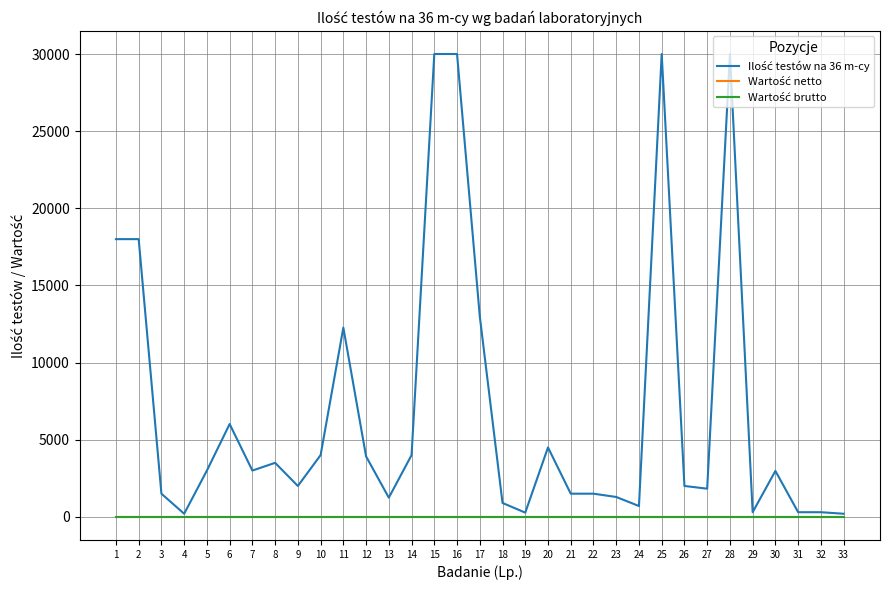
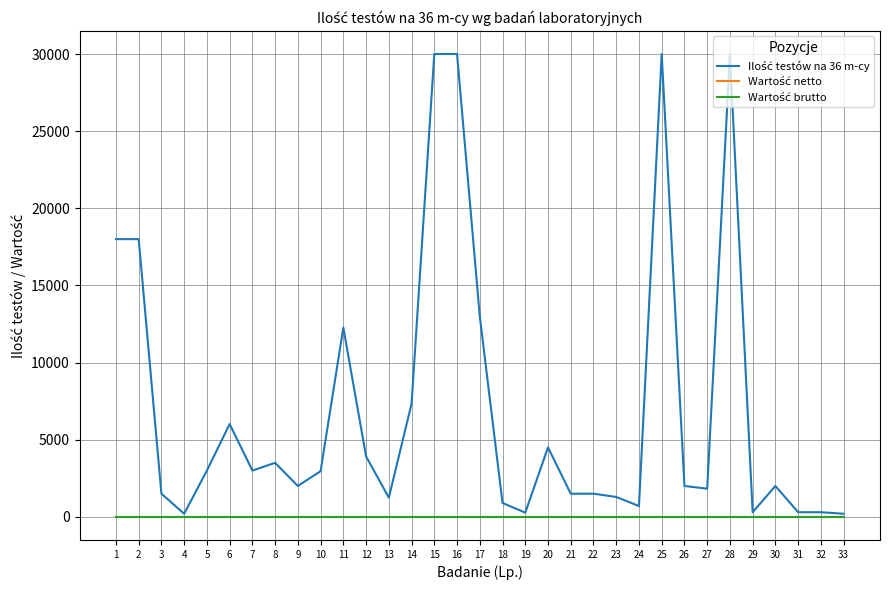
  {
    "Ilość testów na 36 m-cy": {
      "1": 18000,
      "2": 18000,
      "3": 1500,
      "4": 200,
      "5": 3000,
      "6": 6000,
      "7": 3000,
      "8": 3500,
      "9": 2000,
-     "10": 4000,
+     "10": 3000,
      "11": 12300,
      "12": 3900,
      "13": 1200,
-     "14": 4000,
+     "14": 7300,
      "15": 30000,
      "16": 30000,
      "17": 13000,
      "18": 900,
      "19": 300,
      "20": 4500,
      "21": 1500,
      "22": 1500,
      "23": 1300,
      "24": 700,
      "25": 30000,
      "26": 2000,
      "27": 1800,
      "29": 300,
-     "30": 3000,
+     "30": 2000,
      "31": 300,
      "32": 300,
      "33": 200
    },
    "Wartość brutto": {
      "1": 0,
      "2": 0,
      "3": 0,
      "4": 0,
      "5": 0,
      "6": 0,
      "7": 0,
      "8": 0,
      "9": 0,
      "10": 0,
      "11": 0,
      "12": 0,
      "13": 0,
      "14": 0,
      "15": 0,
      "16": 0,
      "17": 0,
      "18": 0,
      "19": 0,
      "20": 0,
      "21": 0,
      "22": 0,
      "23": 0,
      "24": 0,
      "25": 0,
      "26": 0,
      "27": 0,
      "28": 0,
      "29": 0,
      "30": 0,
      "31": 0,
      "32": 0,
      "33": 0
    }
  }
